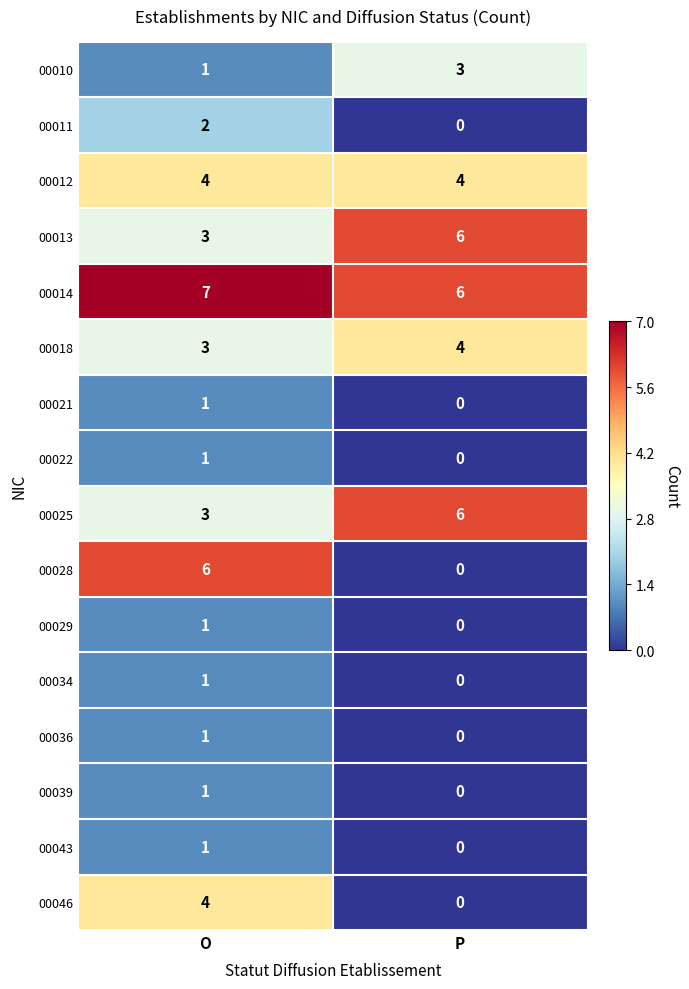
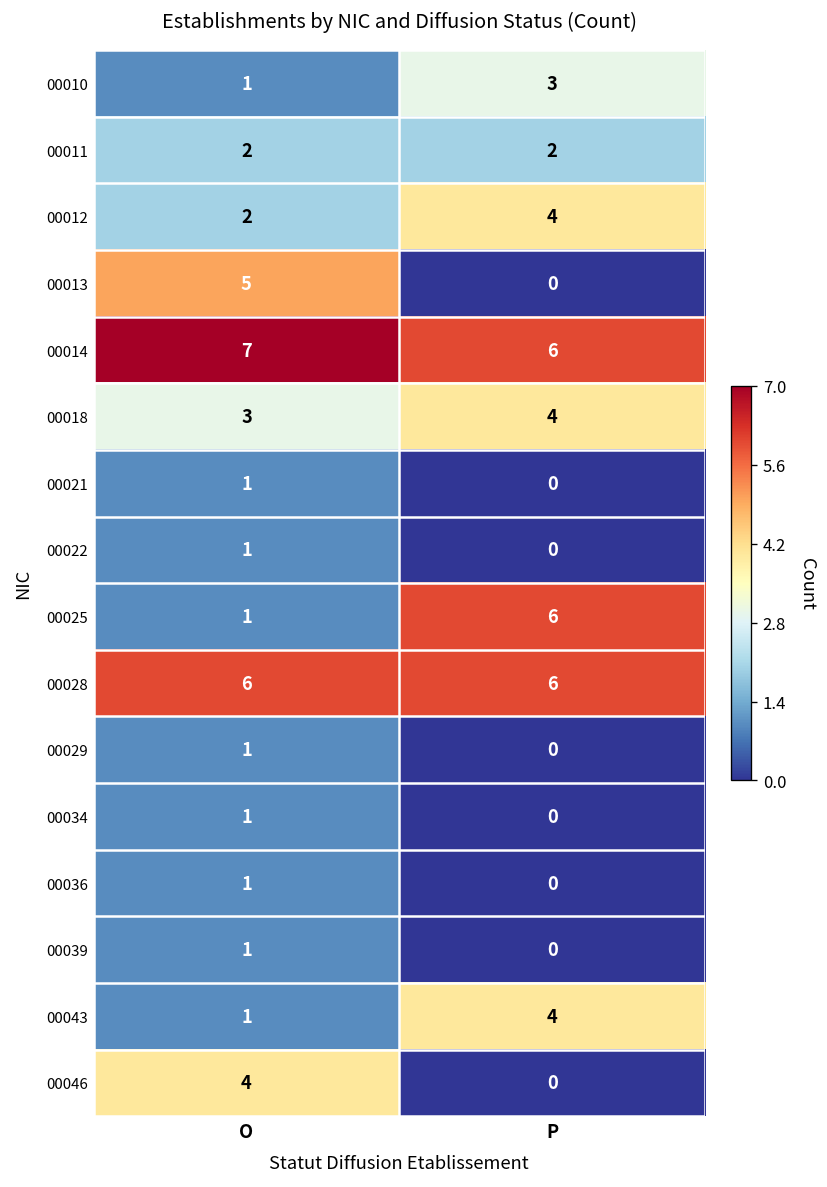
  {
    "00010": {
      "O": 1,
      "P": 3
    },
    "00011": {
      "O": 2,
-     "P": 0
+     "P": 2
    },
    "00012": {
-     "O": 4,
+     "O": 2,
      "P": 4
    },
    "00013": {
-     "O": 3,
-     "P": 6
+     "O": 5,
+     "P": 0
    },
    "00014": {
      "O": 7,
      "P": 6
    },
    "00018": {
      "O": 3,
      "P": 4
    },
    "00021": {
      "O": 1,
      "P": 0
    },
    "00022": {
      "O": 1,
      "P": 0
    },
    "00025": {
-     "O": 3,
+     "O": 1,
      "P": 6
    },
    "00028": {
      "O": 6,
-     "P": 0
+     "P": 6
    },
    "00029": {
      "O": 1,
      "P": 0
    },
    "00034": {
      "O": 1,
      "P": 0
    },
    "00036": {
      "O": 1,
      "P": 0
    },
    "00039": {
      "O": 1,
      "P": 0
    },
    "00043": {
      "O": 1,
-     "P": 0
+     "P": 4
    },
    "00046": {
      "O": 4,
      "P": 0
    }
  }
